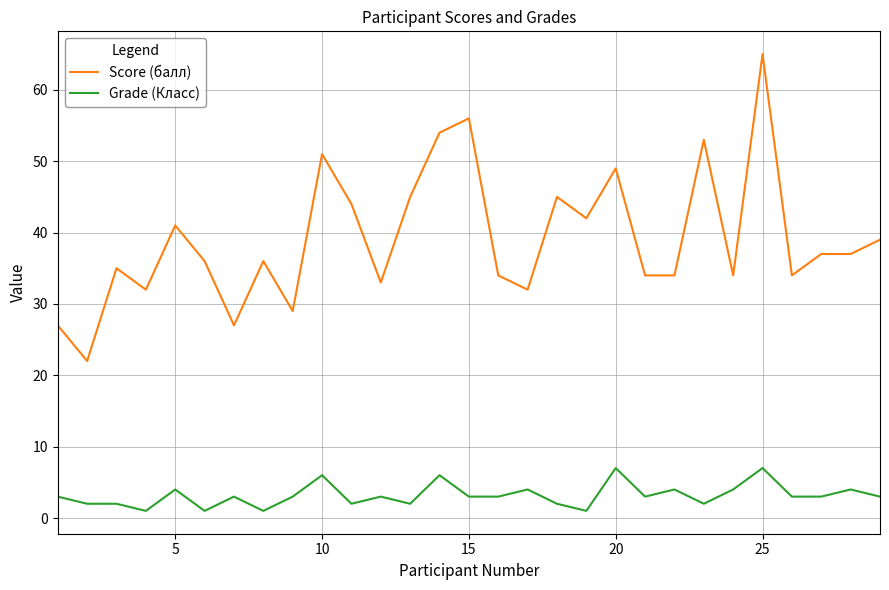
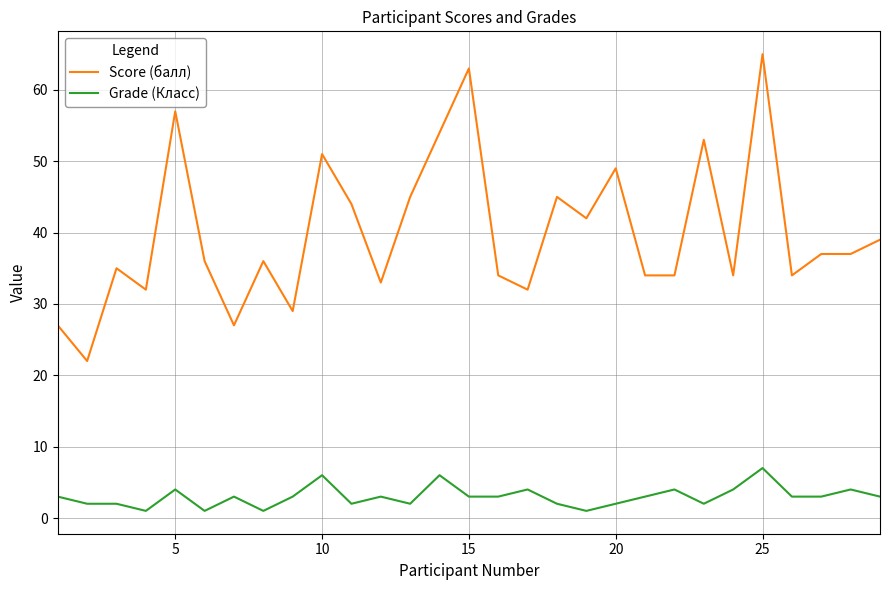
  {
    "Score (балл)": {
-     "5": 41,
+     "5": 57,
      "10": 51,
-     "15": 56,
+     "15": 63,
      "20": 49,
      "25": 65
    },
    "Grade (Класс)": {
      "5": 4,
      "10": 6,
      "15": 3,
-     "20": 7,
+     "20": 2,
      "25": 7
    }
  }
